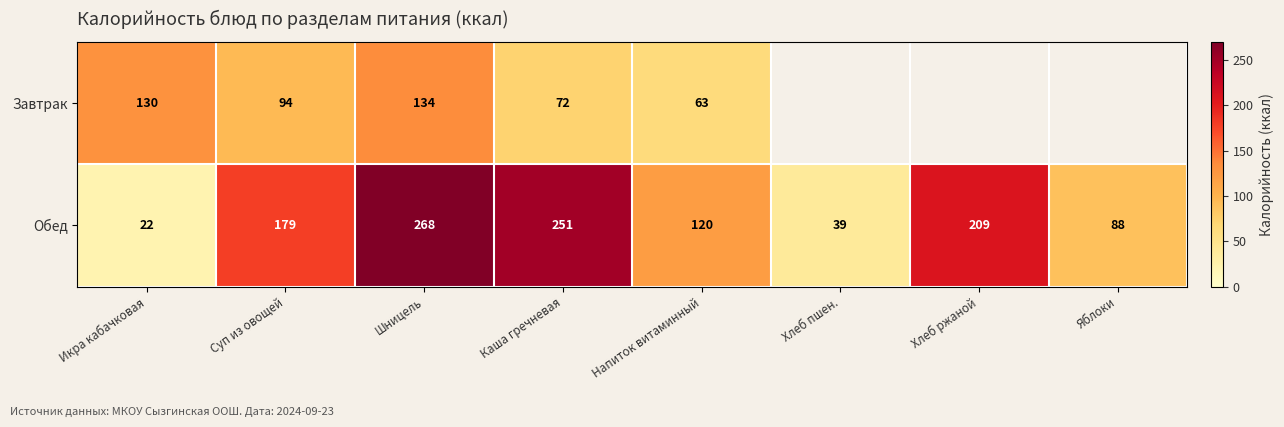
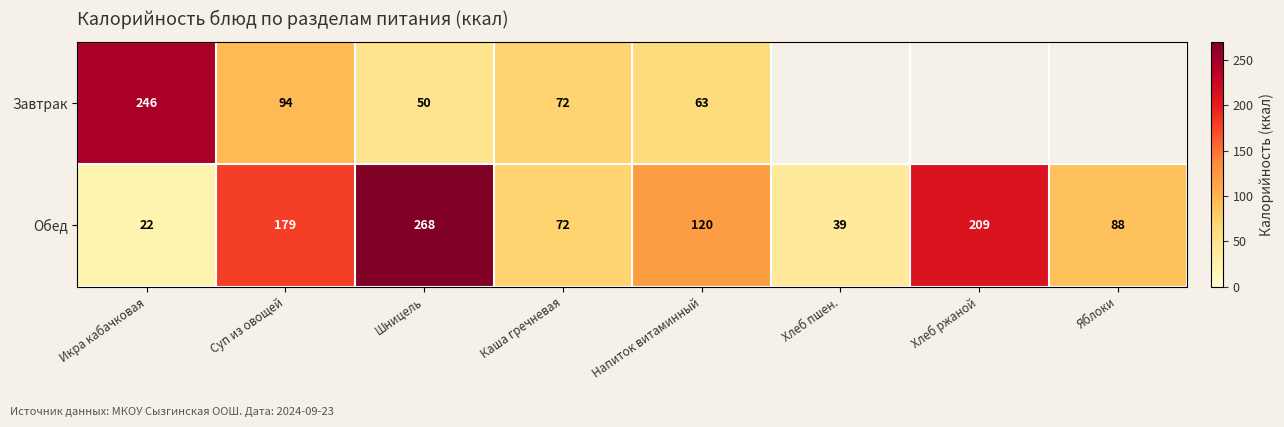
  {
    "Завтрак": {
-     "Икра кабачковая": 130,
+     "Икра кабачковая": 246,
      "Суп из овощей": 94,
-     "Шницель": 134,
+     "Шницель": 50,
      "Каша гречневая": 72,
      "Напиток витаминный": 63
    },
    "Обед": {
      "Икра кабачковая": 22,
      "Суп из овощей": 179,
      "Шницель": 268,
-     "Каша гречневая": 251,
+     "Каша гречневая": 72,
      "Напиток витаминный": 120,
      "Хлеб пшен.": 39,
      "Хлеб ржаной": 209,
      "Яблоки": 88
    }
  }
